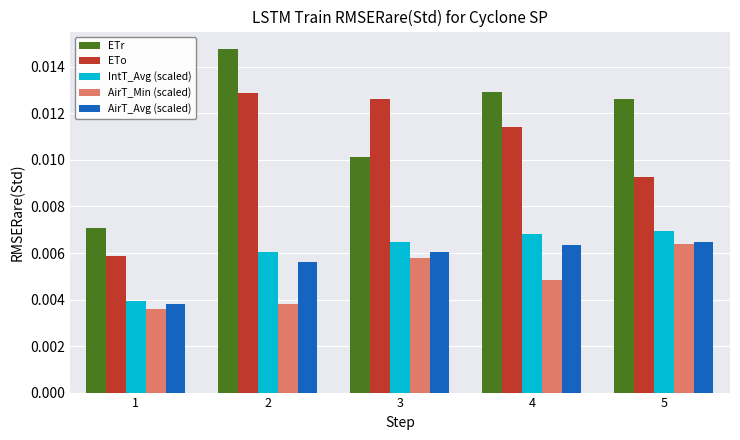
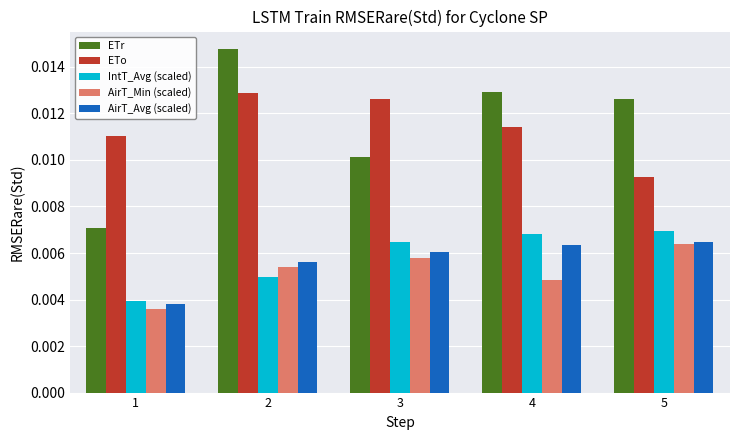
  {
    "ETr": {
      "1": 0.0071,
      "2": 0.0148,
      "3": 0.0101,
      "4": 0.0129,
      "5": 0.0126
    },
    "ETo": {
-     "1": 0.0059,
+     "1": 0.0110,
      "2": 0.0129,
      "3": 0.0126,
      "4": 0.0114,
      "5": 0.0093
    },
    "IntT_Avg (scaled)": {
      "1": 0.0039,
-     "2": 0.0061,
+     "2": 0.0050,
      "3": 0.0065,
      "4": 0.0068,
      "5": 0.0069
    },
    "AirT_Min (scaled)": {
      "1": 0.0036,
-     "2": 0.0038,
+     "2": 0.0054,
      "3": 0.0058,
      "4": 0.0049,
      "5": 0.0064
    },
    "AirT_Avg (scaled)": {
      "1": 0.0038,
      "2": 0.0056,
      "3": 0.0060,
      "4": 0.0063,
      "5": 0.0065
    }
  }
